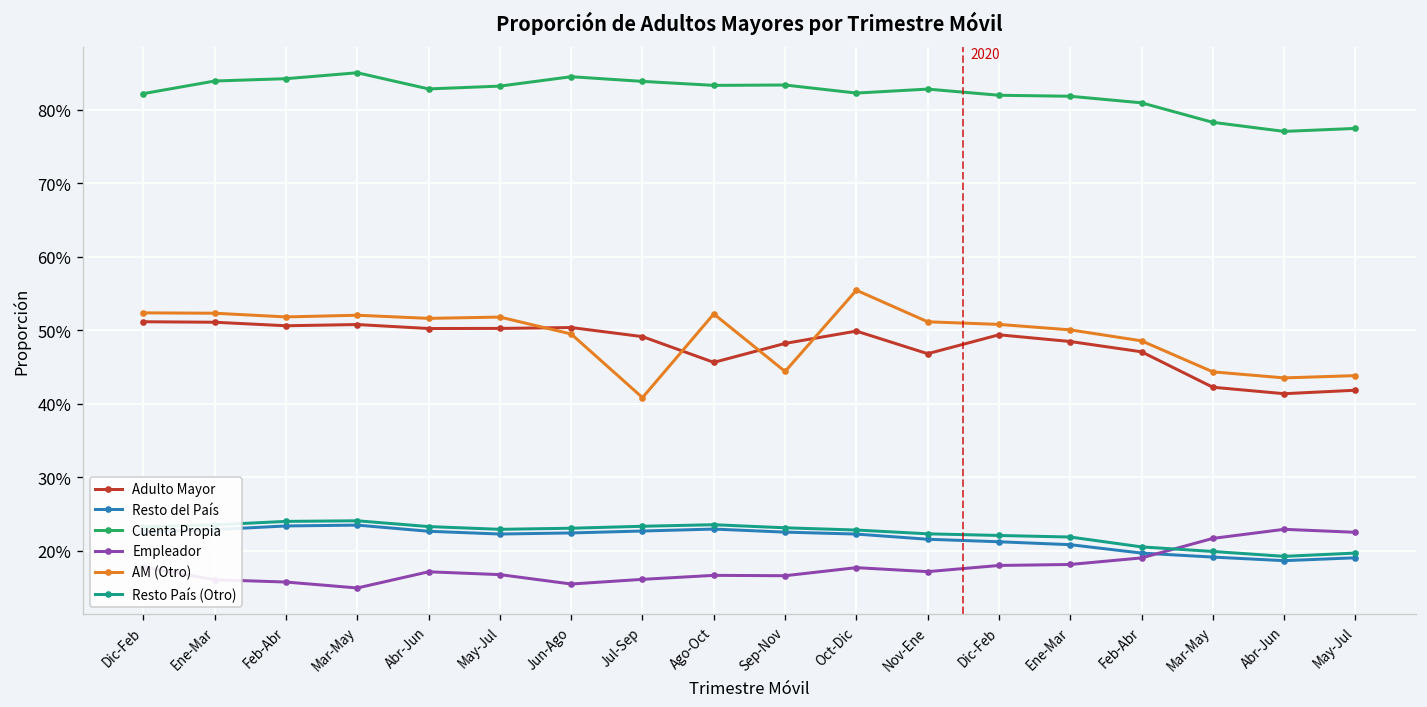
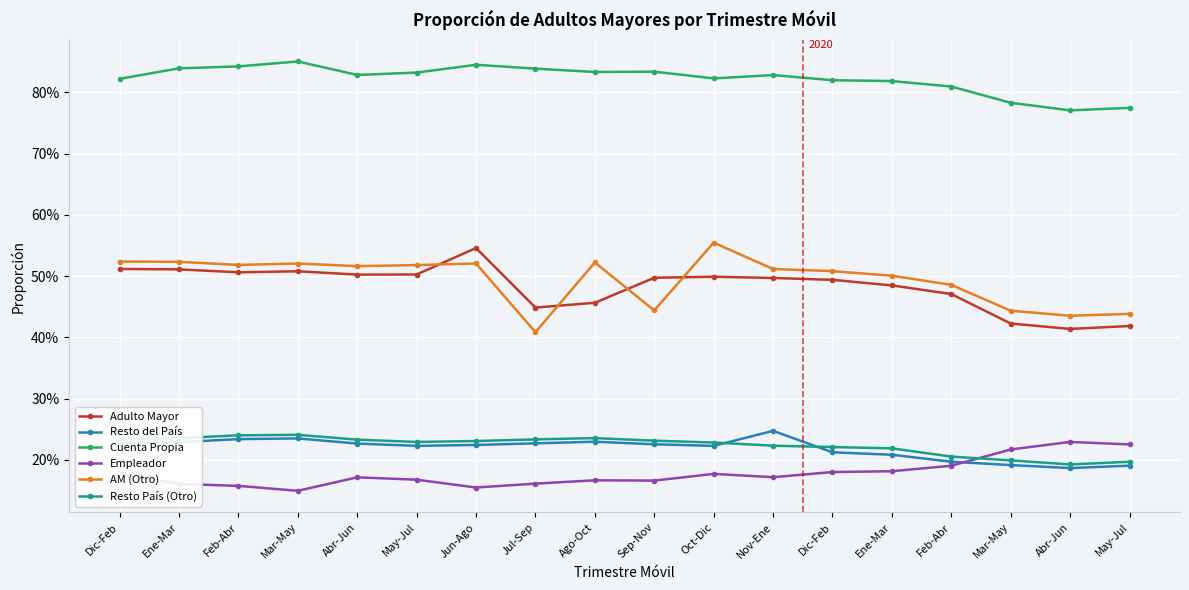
  {
    "Adulto Mayor": {
-     "Jun-Ago": "50%",
-     "Jul-Sep": "49%",
+     "Jun-Ago": "55%",
+     "Jul-Sep": "45%",
      "Ago-Oct": "46%",
-     "Sep-Nov": "48%",
+     "Sep-Nov": "50%",
      "Oct-Dic": "50%",
-     "Nov-Ene": "47%"
+     "Nov-Ene": "50%"
    },
    "Resto del País": {
      "Jun-Ago": "22%",
      "Jul-Sep": "23%",
      "Ago-Oct": "23%",
      "Sep-Nov": "23%",
      "Oct-Dic": "22%",
-     "Nov-Ene": "22%"
+     "Nov-Ene": "25%"
    },
    "Empleador": {
      "Jun-Ago": "15%",
      "Jul-Sep": "16%",
      "Ago-Oct": "17%",
      "Sep-Nov": "17%",
      "Oct-Dic": "18%",
      "Nov-Ene": "17%"
    },
    "AM (Otro)": {
-     "Jun-Ago": "50%",
+     "Jun-Ago": "52%",
      "Jul-Sep": "41%",
      "Ago-Oct": "52%",
      "Sep-Nov": "44%",
      "Oct-Dic": "55%",
      "Nov-Ene": "51%"
    }
  }
